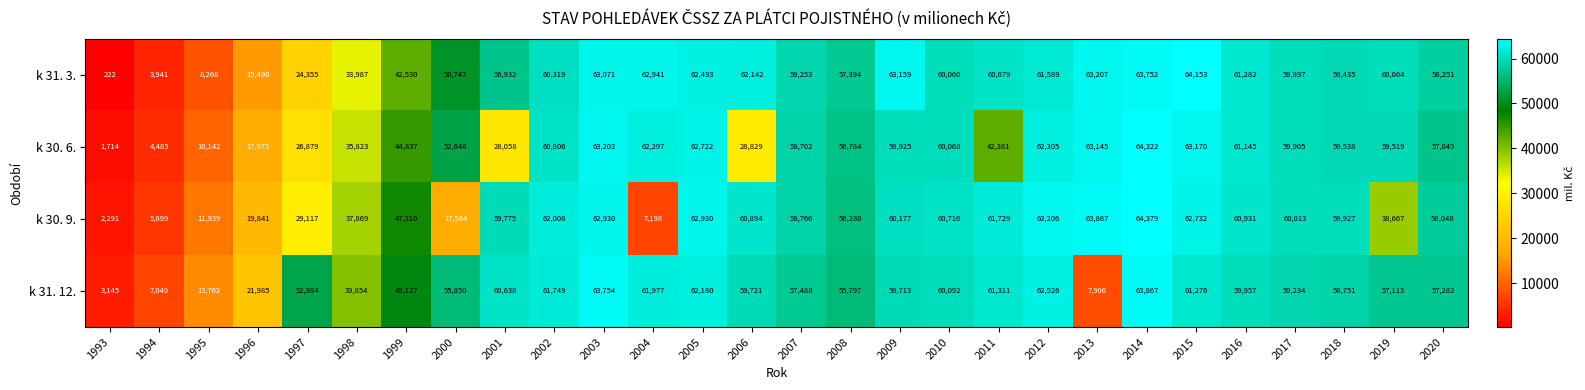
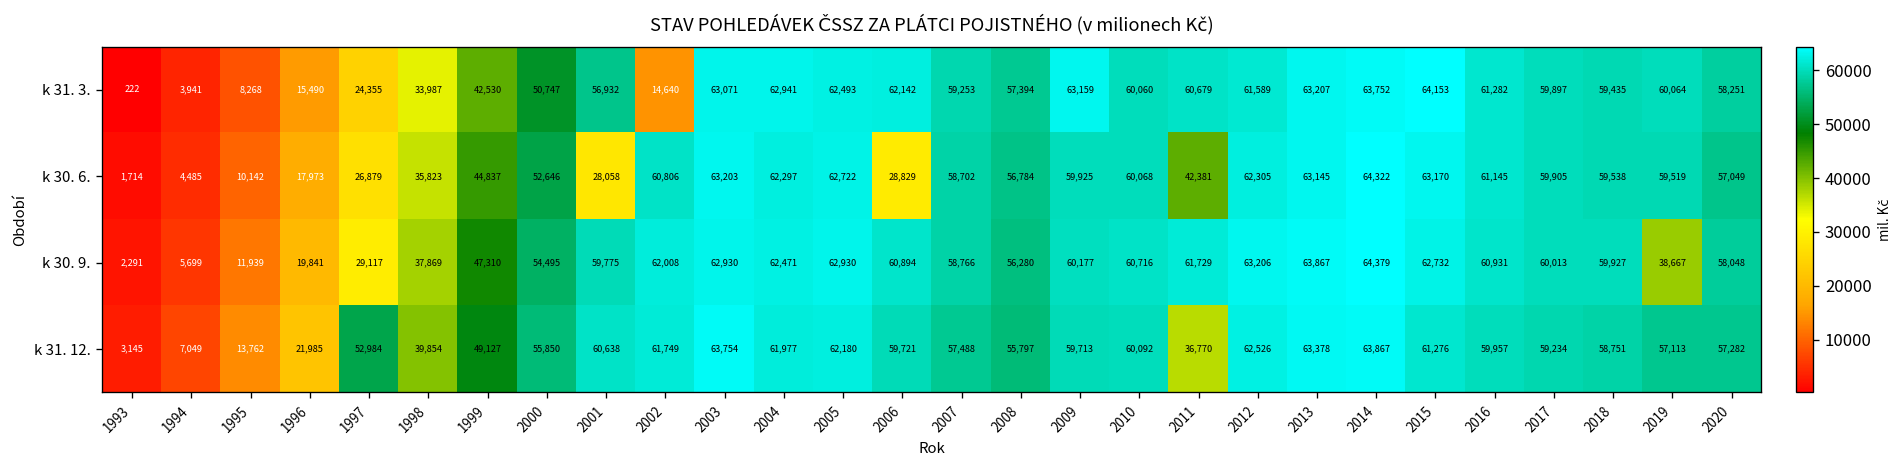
  {
    "k 31. 3.": {
      "1993": "222",
      "1994": "3,941",
      "1995": "8,268",
      "1996": "15,490",
      "1997": "24,355",
      "1998": "33,987",
      "1999": "42,530",
      "2000": "50,747",
      "2001": "56,932",
-     "2002": "60,319",
+     "2002": "14,640",
      "2003": "63,071",
      "2004": "62,941",
      "2005": "62,493",
      "2006": "62,142",
      "2007": "59,253",
      "2008": "57,394",
      "2009": "63,159",
      "2010": "60,060",
      "2011": "60,679",
      "2012": "61,589",
      "2013": "63,207",
      "2014": "63,752",
      "2015": "64,153",
      "2016": "61,282",
      "2017": "59,897",
      "2018": "59,435",
      "2019": "60,064",
      "2020": "58,251"
    },
    "k 30. 6.": {
      "1993": "1,714",
      "1994": "4,485",
      "1995": "10,142",
      "1996": "17,973",
      "1997": "26,879",
      "1998": "35,823",
      "1999": "44,837",
      "2000": "52,646",
      "2001": "28,058",
      "2002": "60,806",
      "2003": "63,203",
      "2004": "62,297",
      "2005": "62,722",
      "2006": "28,829",
      "2007": "58,702",
      "2008": "56,784",
      "2009": "59,925",
      "2010": "60,068",
      "2011": "42,381",
      "2012": "62,305",
      "2013": "63,145",
      "2014": "64,322",
      "2015": "63,170",
      "2016": "61,145",
      "2017": "59,905",
      "2018": "59,538",
      "2019": "59,519",
      "2020": "57,049"
    },
    "k 30. 9.": {
      "1993": "2,291",
      "1994": "5,699",
      "1995": "11,939",
      "1996": "19,841",
      "1997": "29,117",
      "1998": "37,869",
      "1999": "47,310",
-     "2000": "17,564",
+     "2000": "54,495",
      "2001": "59,775",
      "2002": "62,008",
      "2003": "62,930",
-     "2004": "7,198",
+     "2004": "62,471",
      "2005": "62,930",
      "2006": "60,894",
      "2007": "58,766",
      "2008": "56,280",
      "2009": "60,177",
      "2010": "60,716",
      "2011": "61,729",
      "2012": "63,206",
      "2013": "63,867",
      "2014": "64,379",
      "2015": "62,732",
      "2016": "60,931",
      "2017": "60,013",
      "2018": "59,927",
      "2019": "38,667",
      "2020": "58,048"
    },
    "k 31. 12.": {
      "1993": "3,145",
      "1994": "7,049",
      "1995": "13,762",
      "1996": "21,985",
      "1997": "52,984",
      "1998": "39,854",
      "1999": "49,127",
      "2000": "55,850",
      "2001": "60,638",
      "2002": "61,749",
      "2003": "63,754",
      "2004": "61,977",
      "2005": "62,180",
      "2006": "59,721",
      "2007": "57,488",
      "2008": "55,797",
      "2009": "59,713",
      "2010": "60,092",
-     "2011": "61,311",
+     "2011": "36,770",
      "2012": "62,526",
-     "2013": "7,906",
+     "2013": "63,378",
      "2014": "63,867",
      "2015": "61,276",
      "2016": "59,957",
      "2017": "59,234",
      "2018": "58,751",
      "2019": "57,113",
      "2020": "57,282"
    }
  }
